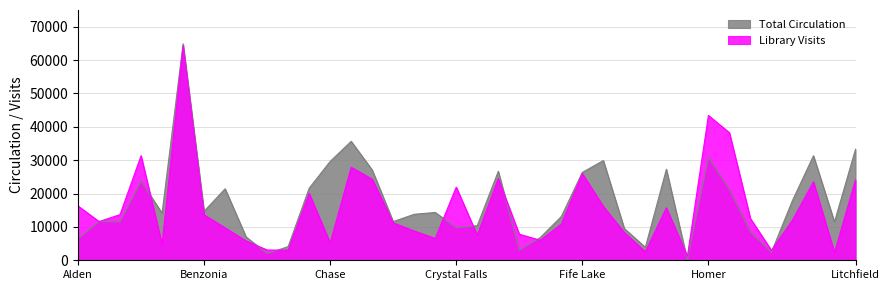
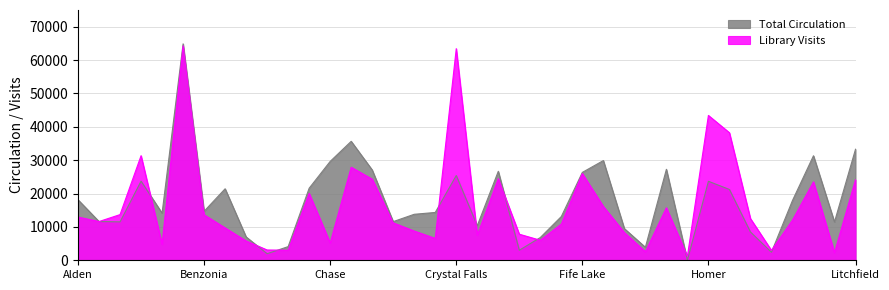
  {
    "Total Circulation": {
-     "Alden": 6000,
+     "Alden": 18000,
      "Benzonia": 15000,
      "Chase": 30000,
-     "Crystal Falls": 10000,
-     "Homer": 31000,
+     "Crystal Falls": 25000,
+     "Homer": 24000,
      "Litchfield": 33000
    },
    "Library Visits": {
-     "Alden": 16000,
+     "Alden": 13000,
      "Benzonia": 14000,
      "Chase": 5000,
-     "Crystal Falls": 22000,
+     "Crystal Falls": 63000,
      "Homer": 43000,
      "Litchfield": 24000
    }
  }
